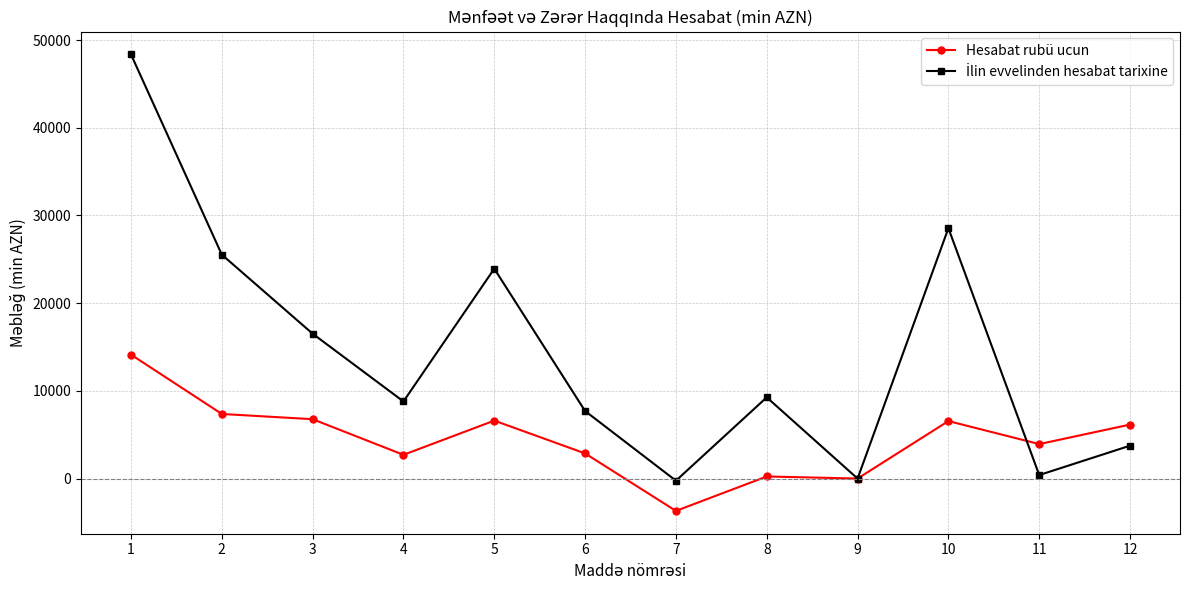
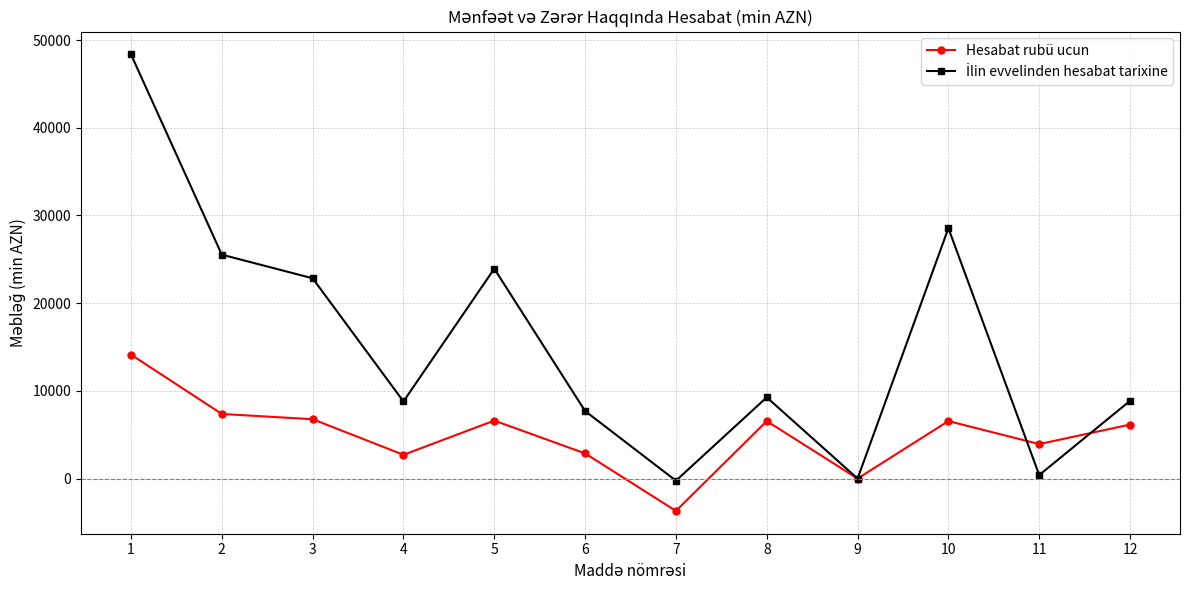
  {
    "Hesabat rubü ucun": {
      "1": 14000,
      "2": 7000,
      "3": 7000,
      "4": 3000,
      "5": 7000,
      "6": 3000,
      "7": -4000,
-     "8": 0,
+     "8": 7000,
      "10": 7000,
      "11": 4000,
      "12": 6000
    },
    "İlin evvelinden hesabat tarixine": {
      "1": 48000,
      "2": 26000,
-     "3": 17000,
+     "3": 23000,
      "4": 9000,
      "5": 24000,
      "6": 8000,
      "7": 0,
      "8": 9000,
      "10": 29000,
      "11": 0,
-     "12": 4000
+     "12": 9000
    }
  }
